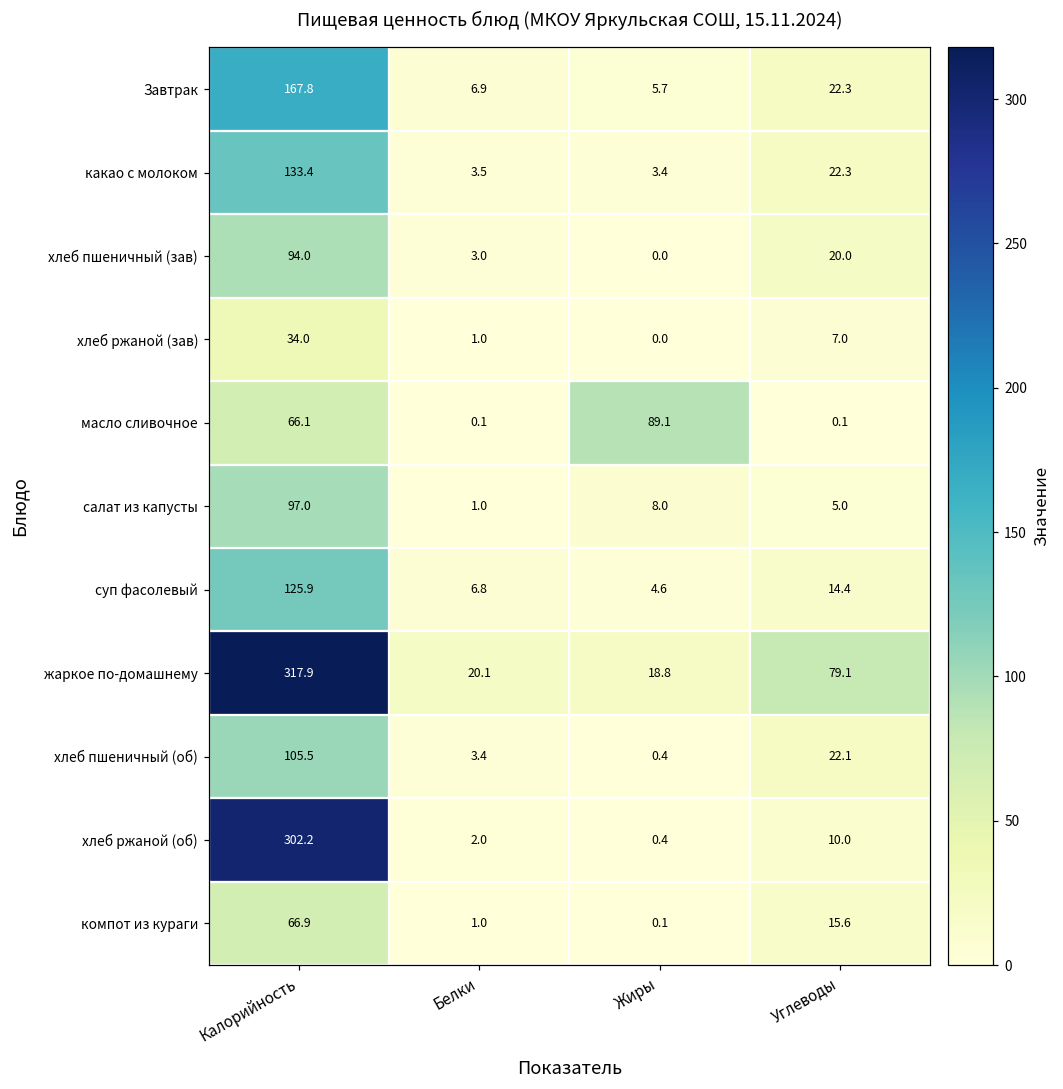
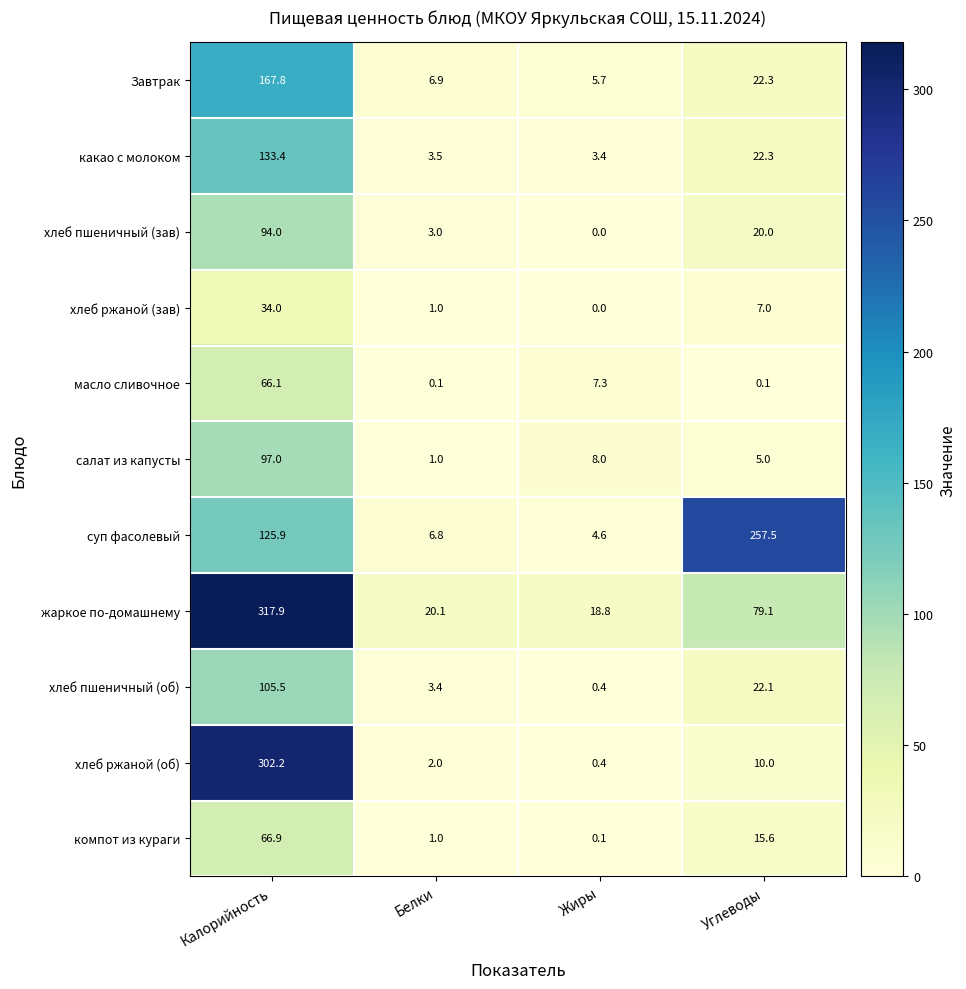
  {
    "Завтрак": {
      "Калорийность": 167.8,
      "Белки": 6.9,
      "Жиры": 5.7,
      "Углеводы": 22.3
    },
    "какао с молоком": {
      "Калорийность": 133.4,
      "Белки": 3.5,
      "Жиры": 3.4,
      "Углеводы": 22.3
    },
    "хлеб пшеничный (зав)": {
      "Калорийность": 94.0,
      "Белки": 3.0,
      "Жиры": 0.0,
      "Углеводы": 20.0
    },
    "хлеб ржаной (зав)": {
      "Калорийность": 34.0,
      "Белки": 1.0,
      "Жиры": 0.0,
      "Углеводы": 7.0
    },
    "масло сливочное": {
      "Калорийность": 66.1,
      "Белки": 0.1,
-     "Жиры": 89.1,
+     "Жиры": 7.3,
      "Углеводы": 0.1
    },
    "салат из капусты": {
      "Калорийность": 97.0,
      "Белки": 1.0,
      "Жиры": 8.0,
      "Углеводы": 5.0
    },
    "суп фасолевый": {
      "Калорийность": 125.9,
      "Белки": 6.8,
      "Жиры": 4.6,
-     "Углеводы": 14.4
+     "Углеводы": 257.5
    },
    "жаркое по-домашнему": {
      "Калорийность": 317.9,
      "Белки": 20.1,
      "Жиры": 18.8,
      "Углеводы": 79.1
    },
    "хлеб пшеничный (об)": {
      "Калорийность": 105.5,
      "Белки": 3.4,
      "Жиры": 0.4,
      "Углеводы": 22.1
    },
    "хлеб ржаной (об)": {
      "Калорийность": 302.2,
      "Белки": 2.0,
      "Жиры": 0.4,
      "Углеводы": 10.0
    },
    "компот из кураги": {
      "Калорийность": 66.9,
      "Белки": 1.0,
      "Жиры": 0.1,
      "Углеводы": 15.6
    }
  }
